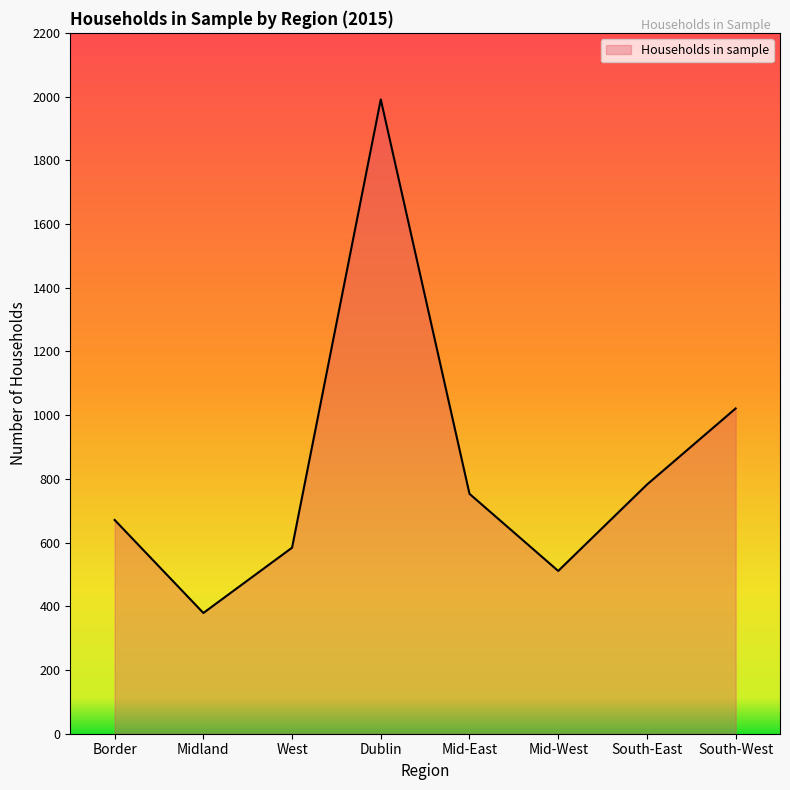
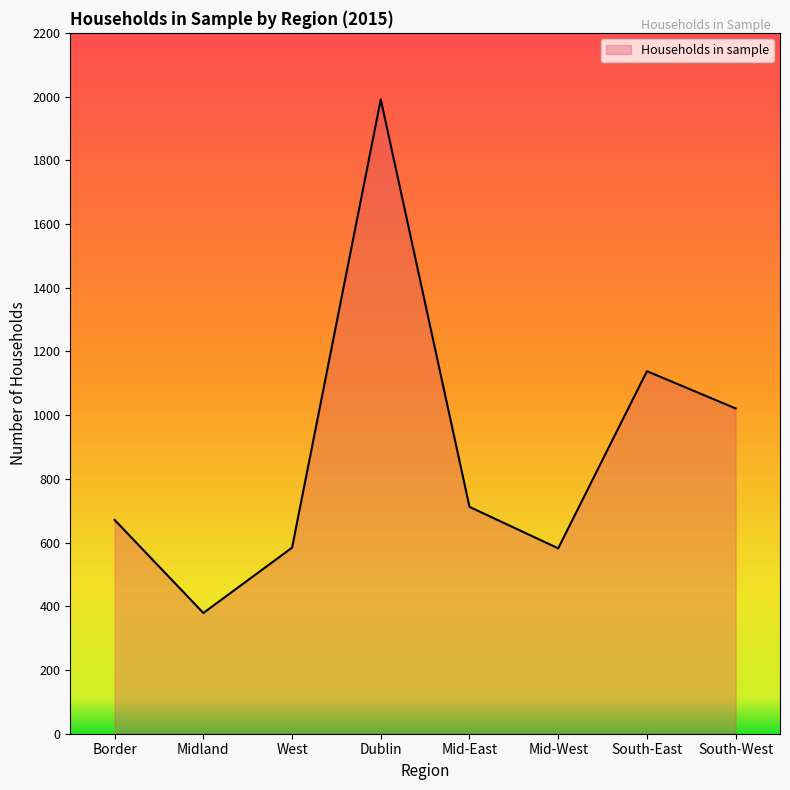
  {
    "Border": 670,
    "Midland": 380,
    "West": 580,
    "Dublin": 1990,
-   "Mid-East": 750,
-   "Mid-West": 510,
-   "South-East": 780,
+   "Mid-East": 710,
+   "Mid-West": 580,
+   "South-East": 1140,
    "South-West": 1020
  }
